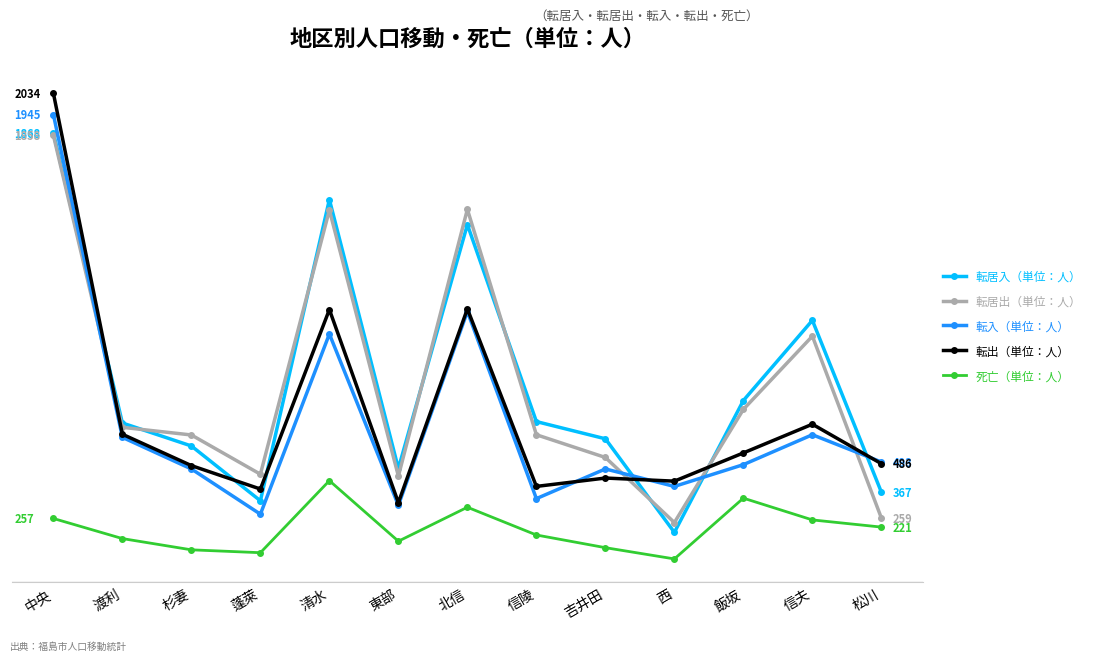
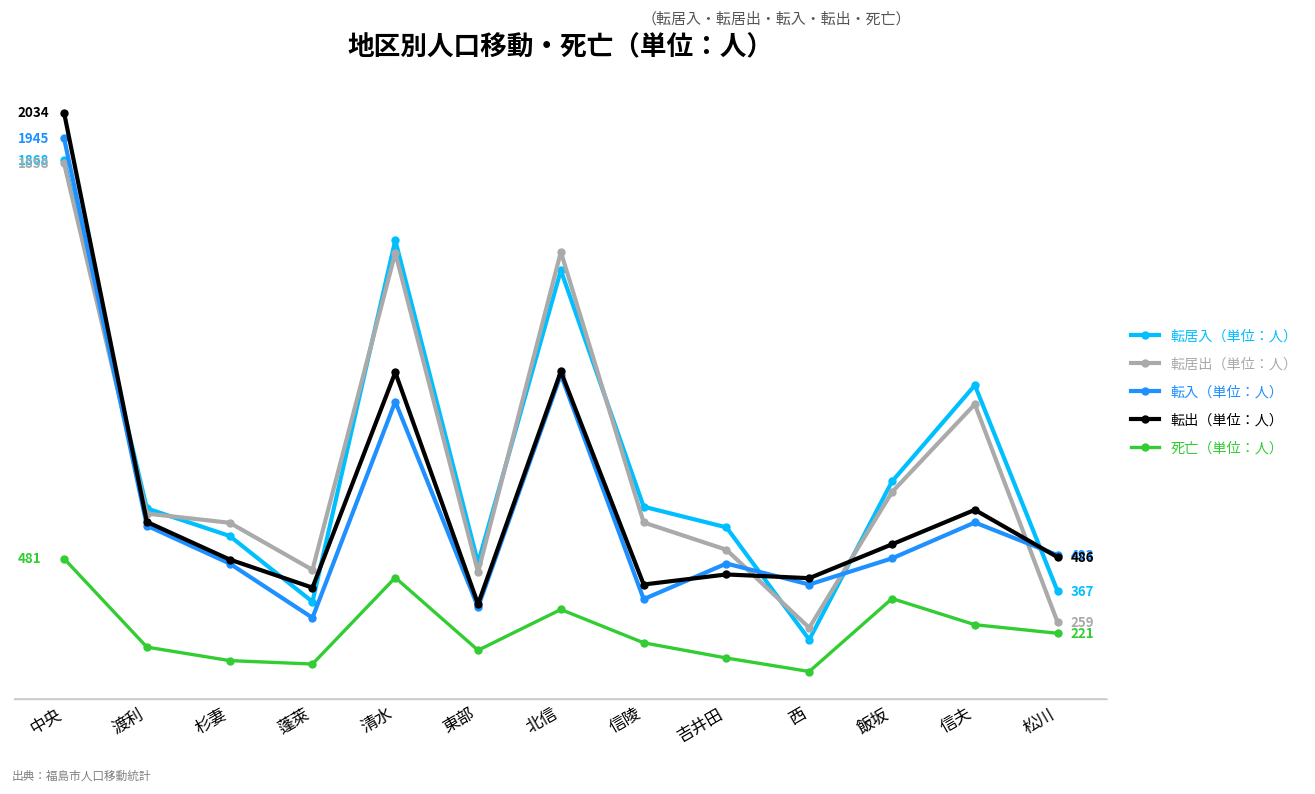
  {
    "転出（単位：人）": {
      "中央": 2034
    },
    "死亡（単位：人）": {
-     "中央": 257
+     "中央": 481
    }
  }
